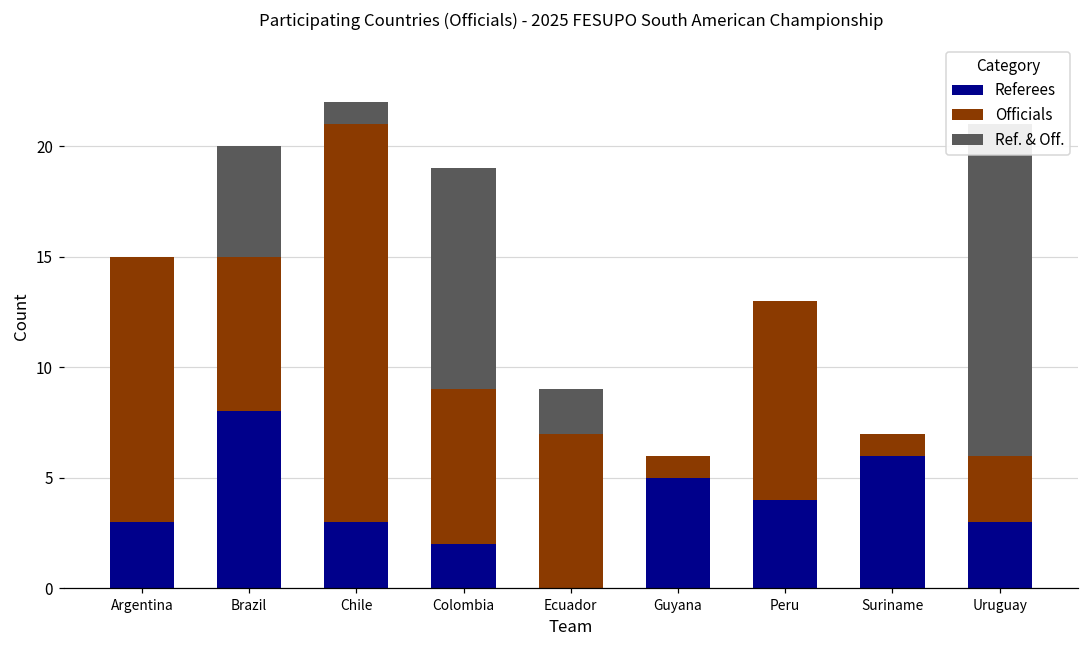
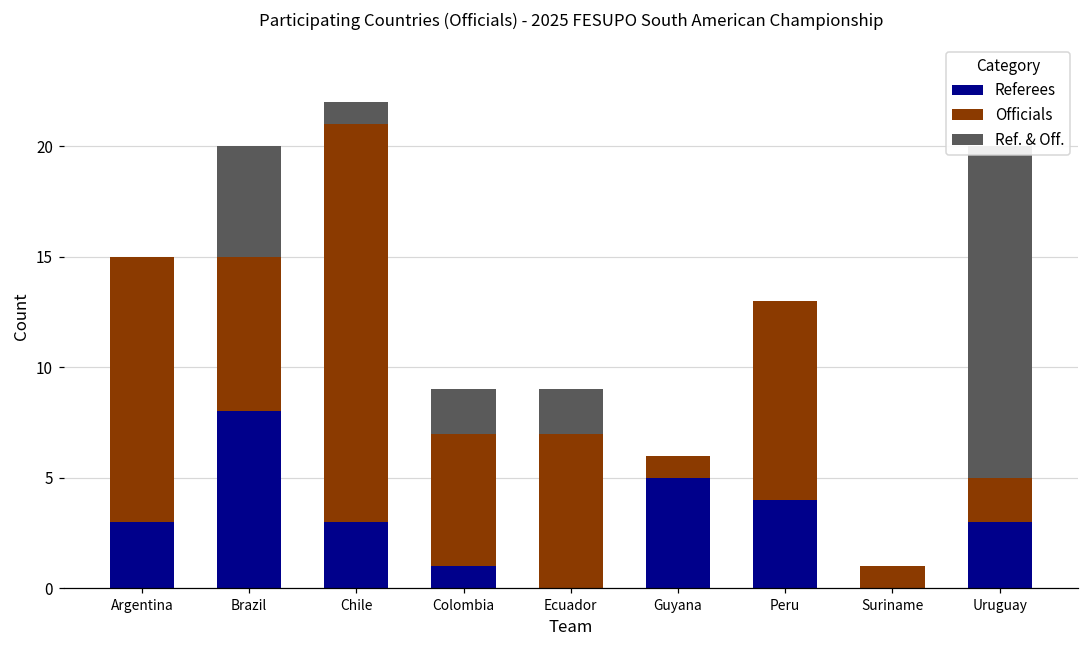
  {
    "Referees": {
      "Argentina": 3,
      "Brazil": 8,
      "Chile": 3,
-     "Colombia": 2,
+     "Colombia": 1,
      "Ecuador": 0,
      "Guyana": 5,
      "Peru": 4,
-     "Suriname": 6,
+     "Suriname": 0,
      "Uruguay": 3
    },
    "Officials": {
      "Argentina": 12,
      "Brazil": 7,
      "Chile": 18,
-     "Colombia": 7,
+     "Colombia": 6,
      "Ecuador": 7,
      "Guyana": 1,
      "Peru": 9,
      "Suriname": 1,
-     "Uruguay": 3
+     "Uruguay": 2
    },
    "Ref. & Off.": {
      "Argentina": 0,
      "Brazil": 5,
      "Chile": 1,
-     "Colombia": 10,
+     "Colombia": 2,
      "Ecuador": 2,
      "Guyana": 0,
      "Peru": 0,
      "Suriname": 0
    }
  }
